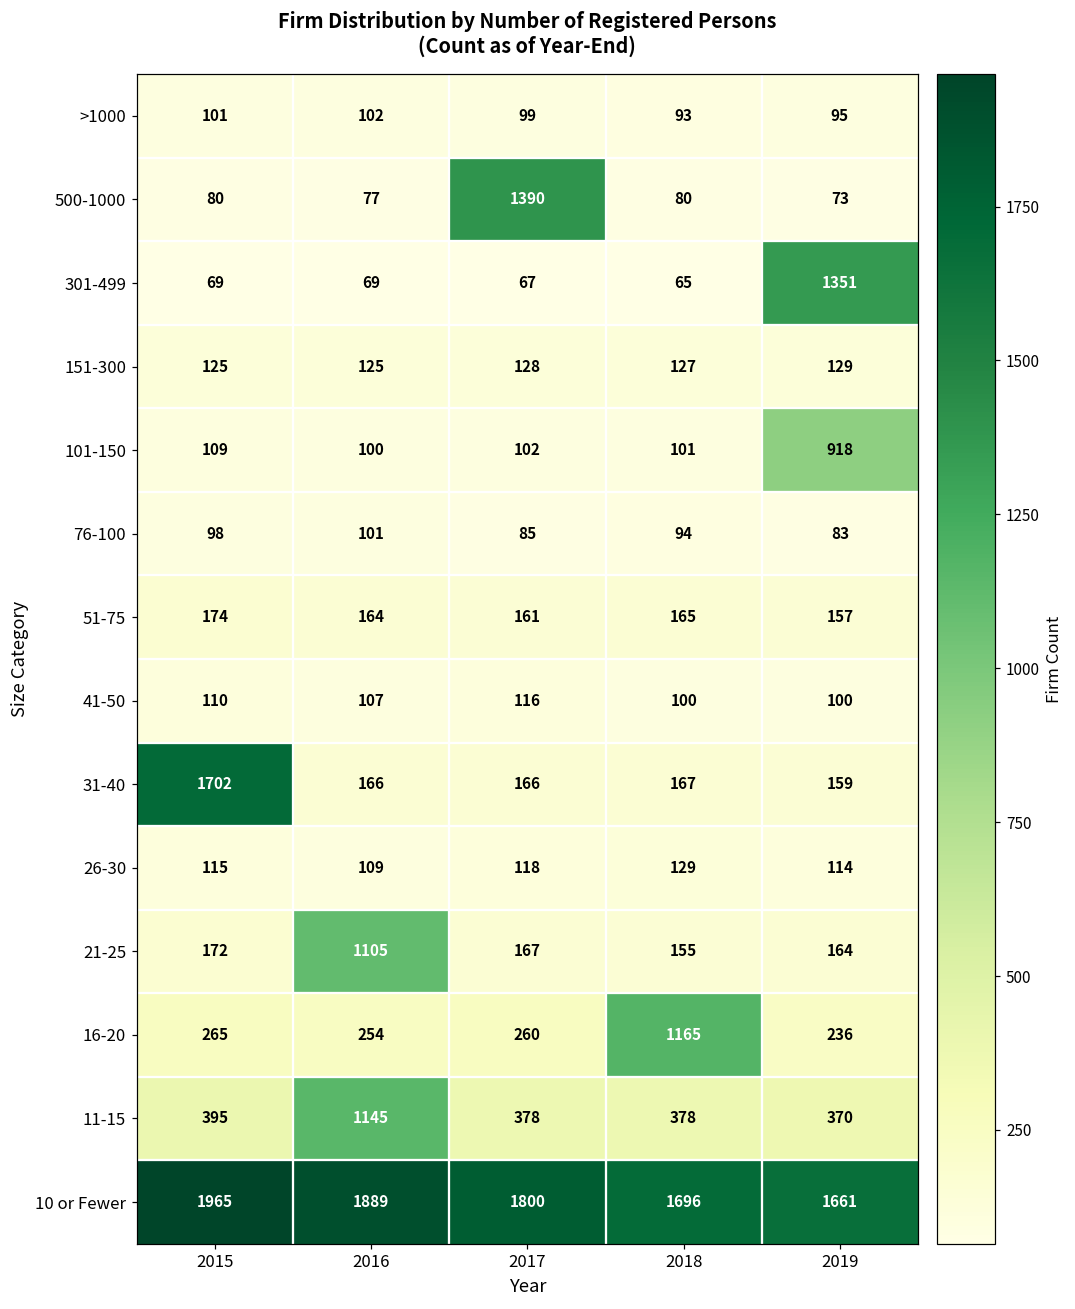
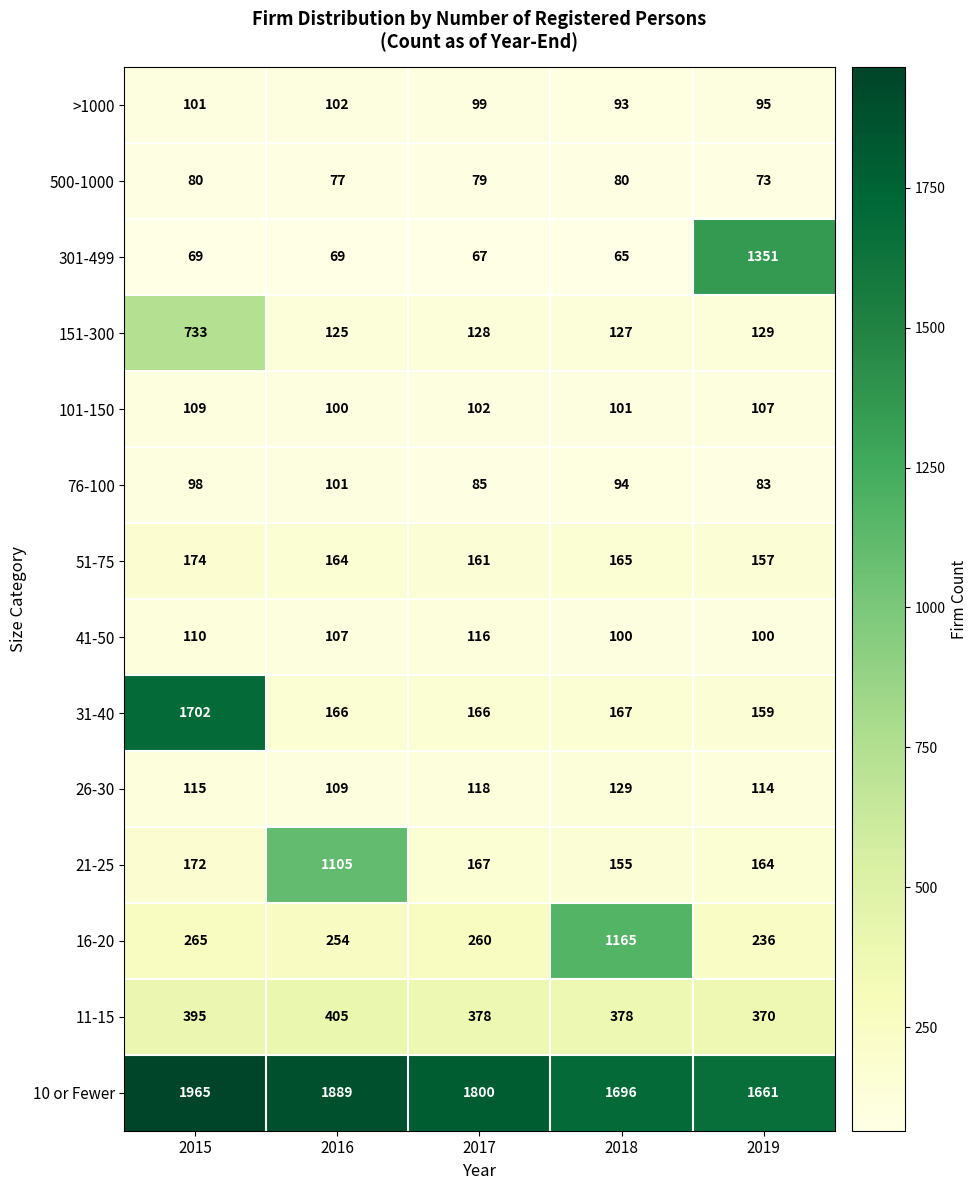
  {
    ">1000": {
      "2015": 101,
      "2016": 102,
      "2017": 99,
      "2018": 93,
      "2019": 95
    },
    "500-1000": {
      "2015": 80,
      "2016": 77,
-     "2017": 1390,
+     "2017": 79,
      "2018": 80,
      "2019": 73
    },
    "301-499": {
      "2015": 69,
      "2016": 69,
      "2017": 67,
      "2018": 65,
      "2019": 1351
    },
    "151-300": {
-     "2015": 125,
+     "2015": 733,
      "2016": 125,
      "2017": 128,
      "2018": 127,
      "2019": 129
    },
    "101-150": {
      "2015": 109,
      "2016": 100,
      "2017": 102,
      "2018": 101,
-     "2019": 918
+     "2019": 107
    },
    "76-100": {
      "2015": 98,
      "2016": 101,
      "2017": 85,
      "2018": 94,
      "2019": 83
    },
    "51-75": {
      "2015": 174,
      "2016": 164,
      "2017": 161,
      "2018": 165,
      "2019": 157
    },
    "41-50": {
      "2015": 110,
      "2016": 107,
      "2017": 116,
      "2018": 100,
      "2019": 100
    },
    "31-40": {
      "2015": 1702,
      "2016": 166,
      "2017": 166,
      "2018": 167,
      "2019": 159
    },
    "26-30": {
      "2015": 115,
      "2016": 109,
      "2017": 118,
      "2018": 129,
      "2019": 114
    },
    "21-25": {
      "2015": 172,
      "2016": 1105,
      "2017": 167,
      "2018": 155,
      "2019": 164
    },
    "16-20": {
      "2015": 265,
      "2016": 254,
      "2017": 260,
      "2018": 1165,
      "2019": 236
    },
    "11-15": {
      "2015": 395,
-     "2016": 1145,
+     "2016": 405,
      "2017": 378,
      "2018": 378,
      "2019": 370
    },
    "10 or Fewer": {
      "2015": 1965,
      "2016": 1889,
      "2017": 1800,
      "2018": 1696,
      "2019": 1661
    }
  }
